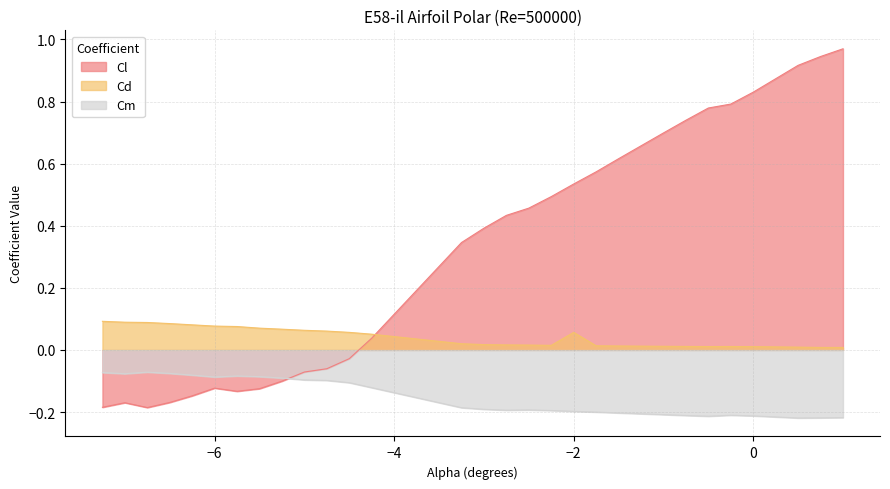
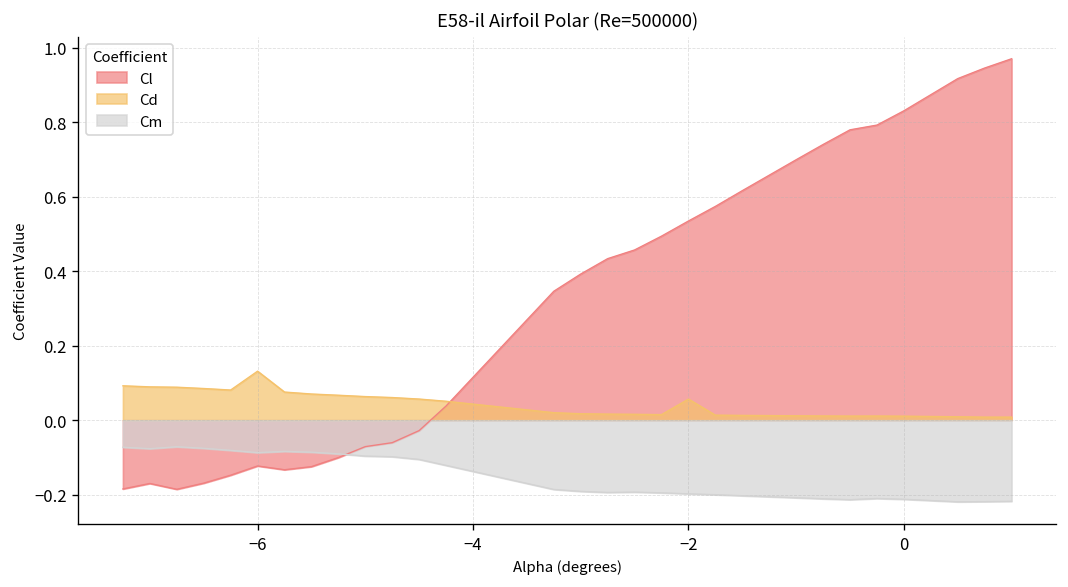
  {
    "Cd": {
-     "−6": 0.08,
+     "−6": 0.13,
      "−2": 0.06,
      "0": 0.01
    }
  }
